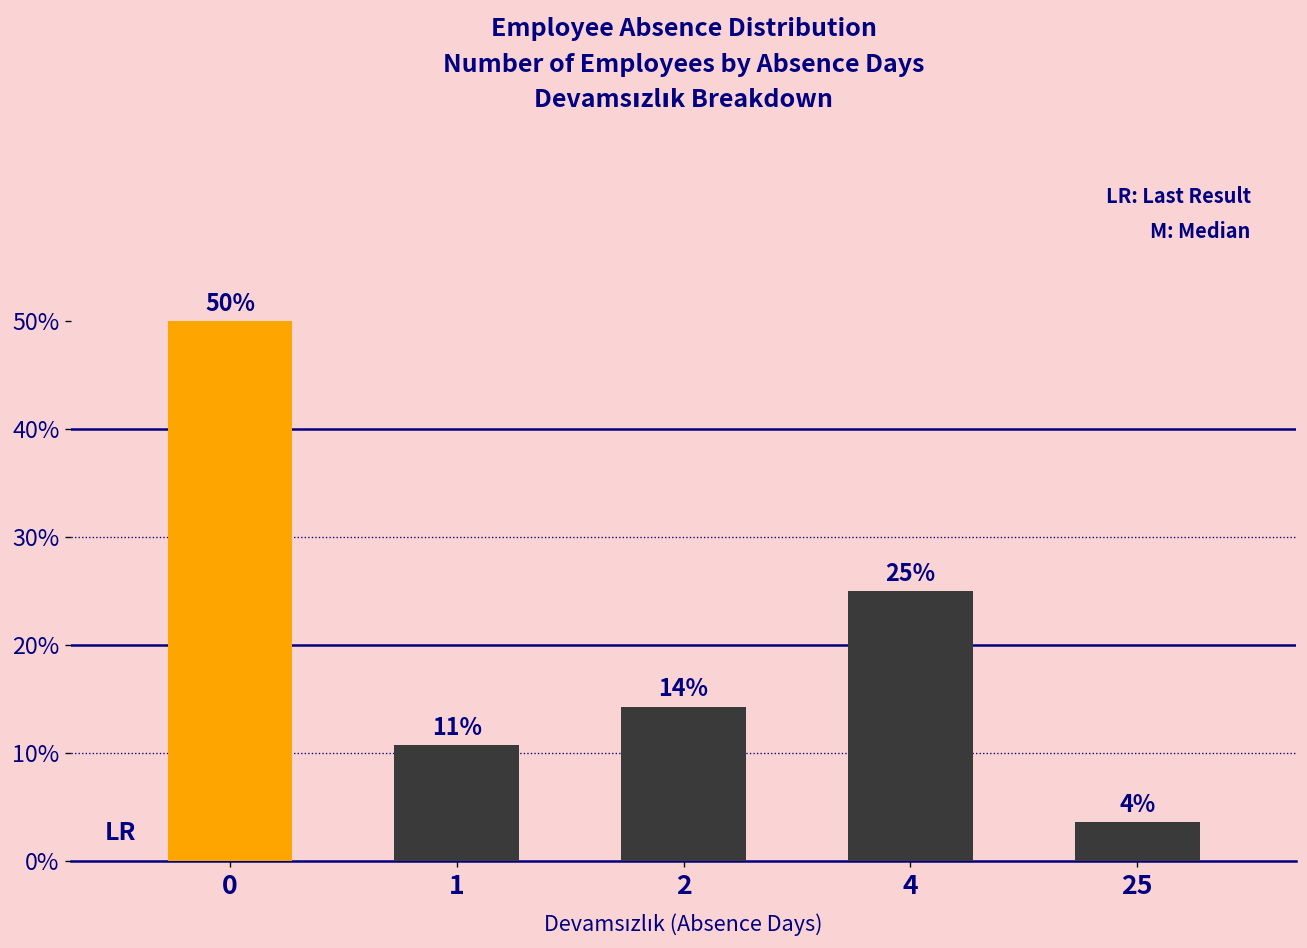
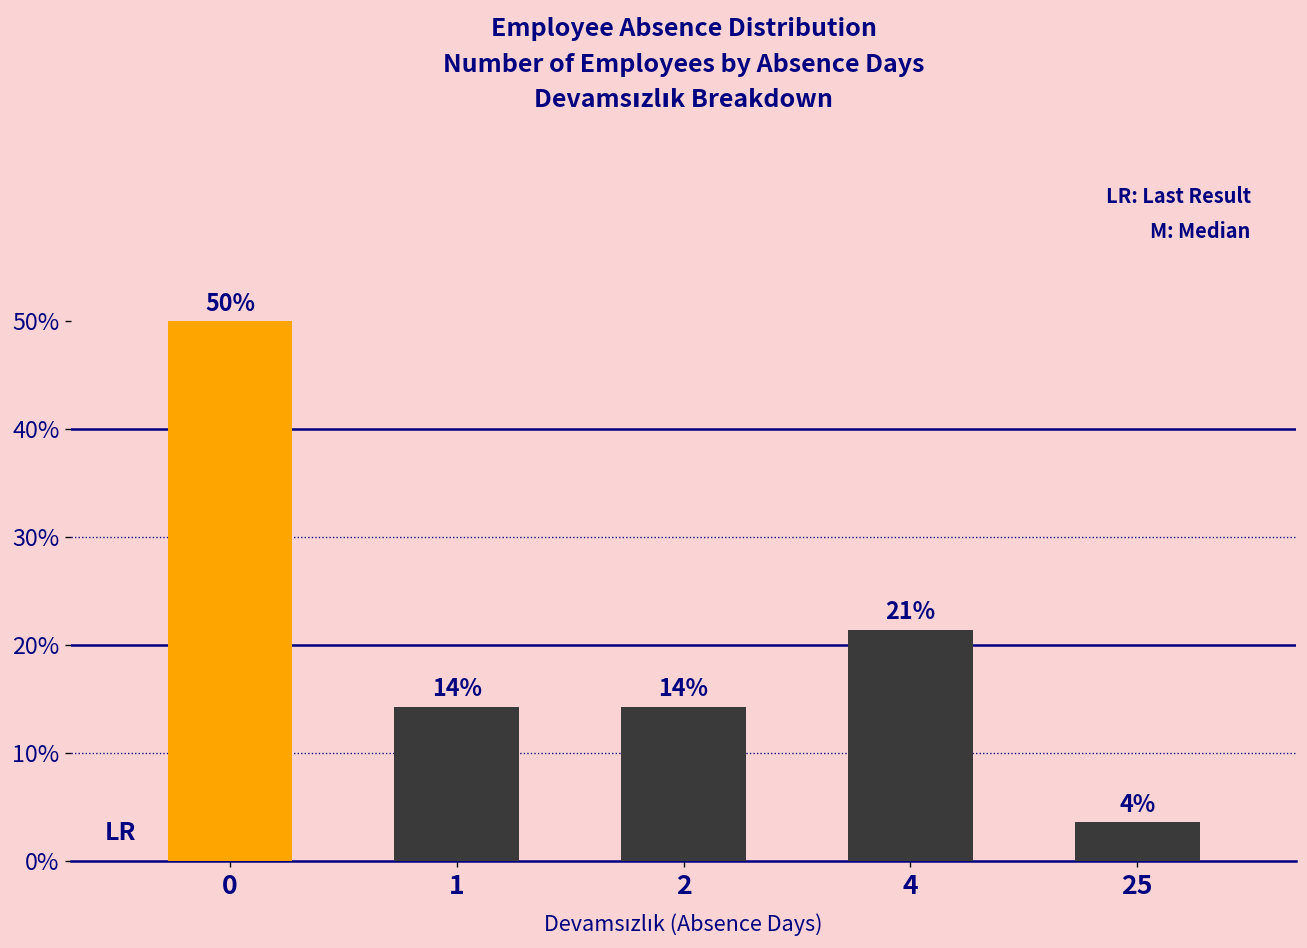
  {
    "0": "50%",
-   "1": "11%",
+   "1": "14%",
    "2": "14%",
-   "4": "25%",
+   "4": "21%",
    "25": "4%"
  }
